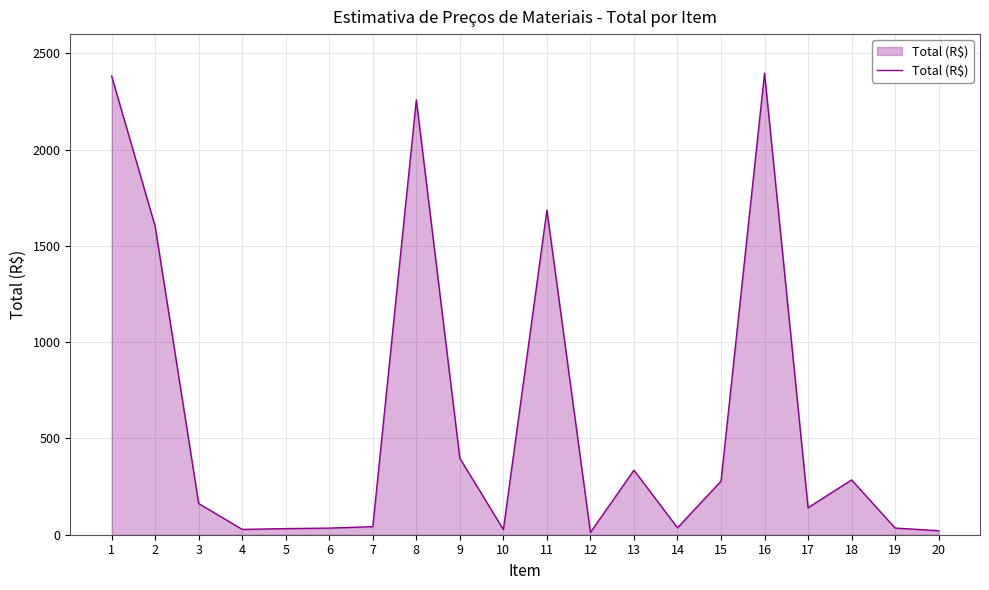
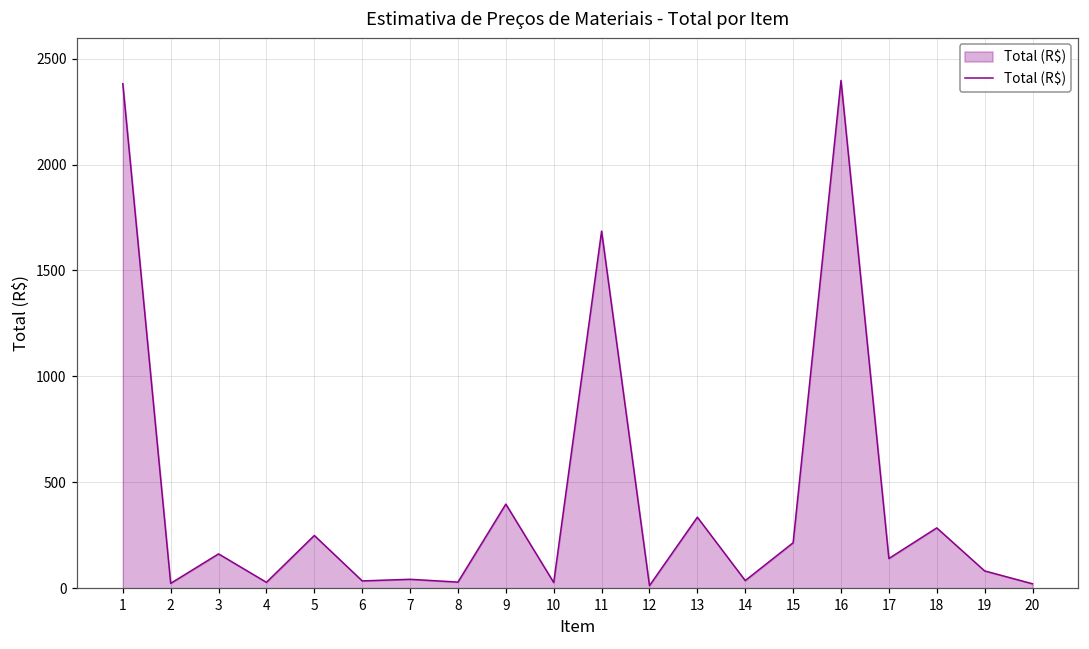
  {
    "1": 2380,
-   "2": 1600,
+   "2": 20,
    "3": 160,
    "4": 30,
-   "5": 30,
+   "5": 250,
    "6": 30,
    "7": 40,
-   "8": 2260,
+   "8": 30,
    "9": 400,
    "10": 30,
    "11": 1690,
    "12": 10,
    "13": 340,
    "14": 40,
-   "15": 280,
+   "15": 210,
    "16": 2400,
    "17": 140,
    "18": 280,
-   "19": 30,
+   "19": 80,
    "20": 20
  }
